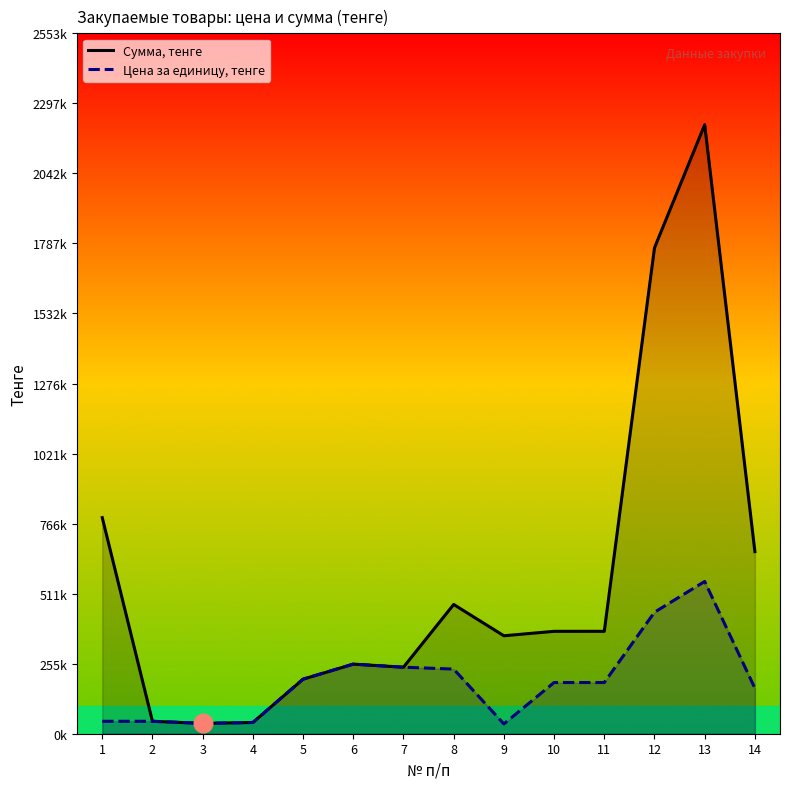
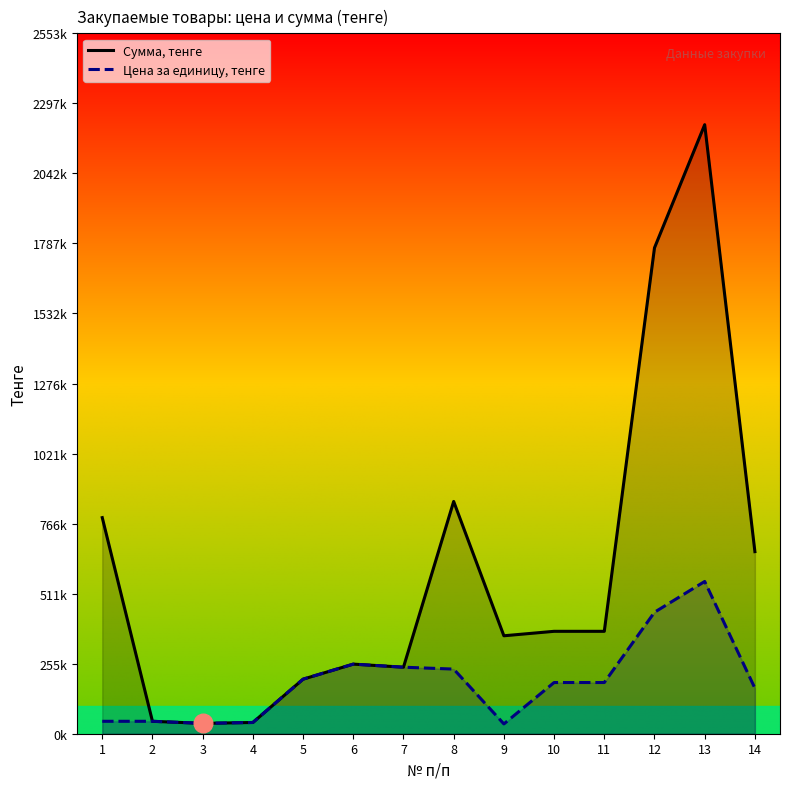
  {
    "Сумма, тенге": {
      "1": 790000,
-     "8": 470000,
+     "8": 850000,
      "9": 360000,
      "10": 370000,
      "11": 370000,
      "12": 1770000,
      "13": 2220000,
      "14": 660000
    },
    "Цена за единицу, тенге": {
      "8": 240000,
      "10": 190000,
      "11": 190000,
      "12": 440000,
      "13": 550000,
      "14": 170000
    }
  }
